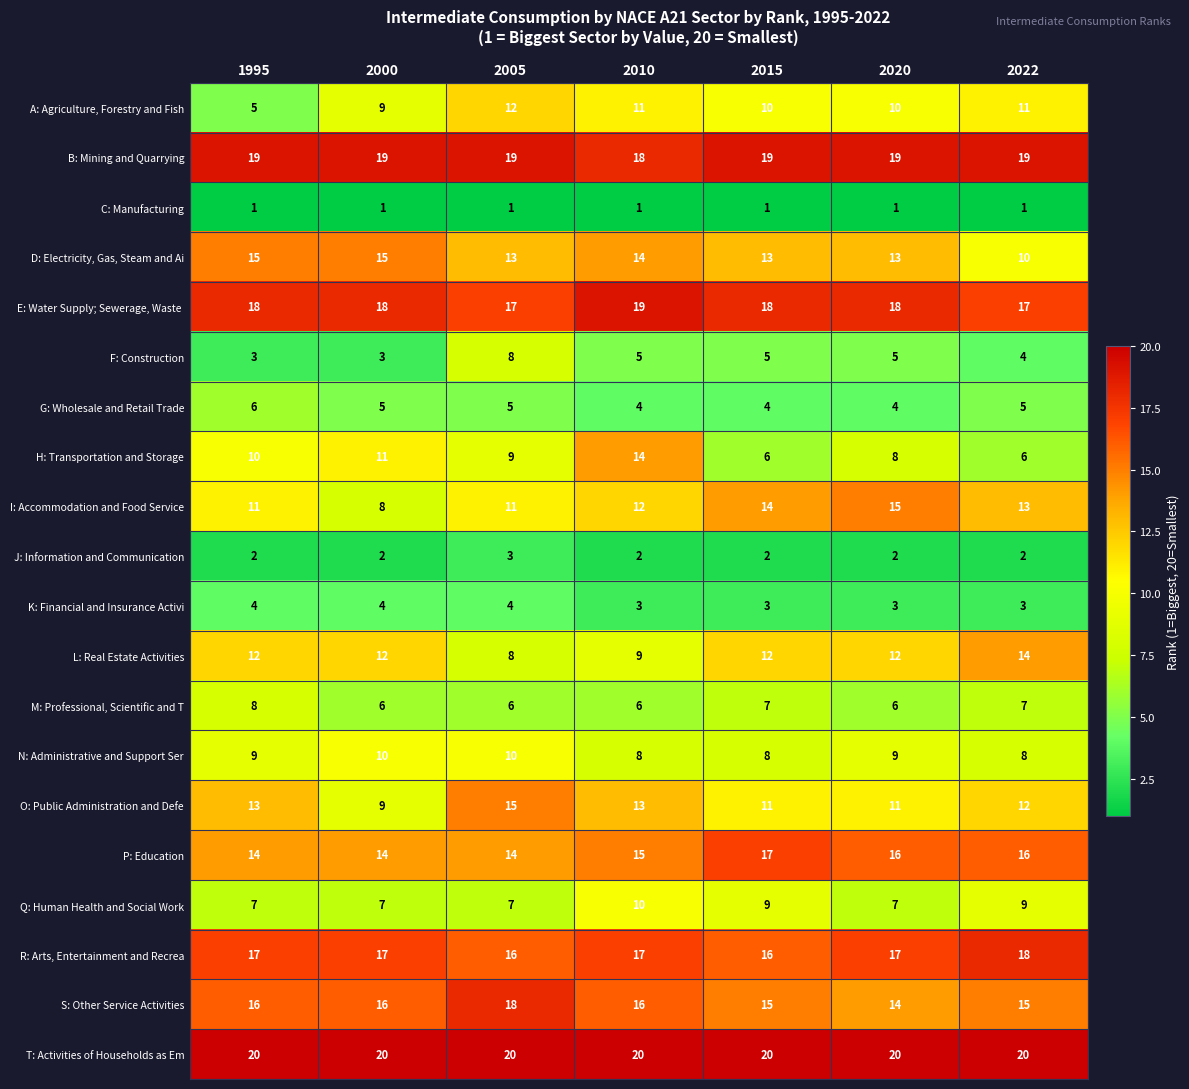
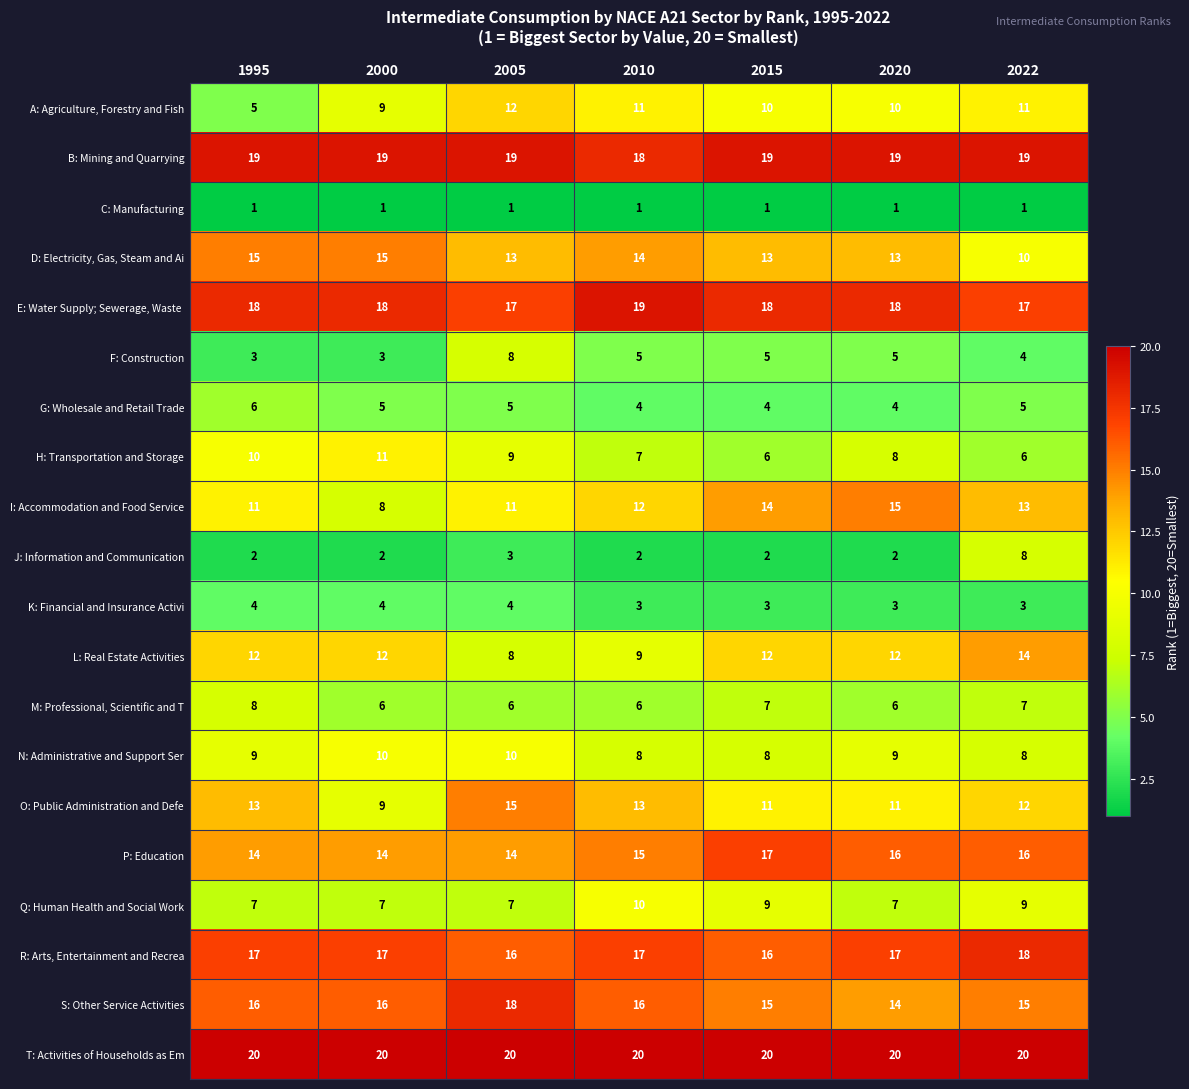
  {
    "A: Agriculture, Forestry and Fish": {
      "1995": 5,
      "2000": 9,
      "2005": 12,
      "2010": 11,
      "2015": 10,
      "2020": 10,
      "2022": 11
    },
    "B: Mining and Quarrying": {
      "1995": 19,
      "2000": 19,
      "2005": 19,
      "2010": 18,
      "2015": 19,
      "2020": 19,
      "2022": 19
    },
    "C: Manufacturing": {
      "1995": 1,
      "2000": 1,
      "2005": 1,
      "2010": 1,
      "2015": 1,
      "2020": 1,
      "2022": 1
    },
    "D: Electricity, Gas, Steam and Ai": {
      "1995": 15,
      "2000": 15,
      "2005": 13,
      "2010": 14,
      "2015": 13,
      "2020": 13,
      "2022": 10
    },
    "E: Water Supply; Sewerage, Waste": {
      "1995": 18,
      "2000": 18,
      "2005": 17,
      "2010": 19,
      "2015": 18,
      "2020": 18,
      "2022": 17
    },
    "F: Construction": {
      "1995": 3,
      "2000": 3,
      "2005": 8,
      "2010": 5,
      "2015": 5,
      "2020": 5,
      "2022": 4
    },
    "G: Wholesale and Retail Trade": {
      "1995": 6,
      "2000": 5,
      "2005": 5,
      "2010": 4,
      "2015": 4,
      "2020": 4,
      "2022": 5
    },
    "H: Transportation and Storage": {
      "1995": 10,
      "2000": 11,
      "2005": 9,
-     "2010": 14,
+     "2010": 7,
      "2015": 6,
      "2020": 8,
      "2022": 6
    },
    "I: Accommodation and Food Service": {
      "1995": 11,
      "2000": 8,
      "2005": 11,
      "2010": 12,
      "2015": 14,
      "2020": 15,
      "2022": 13
    },
    "J: Information and Communication": {
      "1995": 2,
      "2000": 2,
      "2005": 3,
      "2010": 2,
      "2015": 2,
      "2020": 2,
-     "2022": 2
+     "2022": 8
    },
    "K: Financial and Insurance Activi": {
      "1995": 4,
      "2000": 4,
      "2005": 4,
      "2010": 3,
      "2015": 3,
      "2020": 3,
      "2022": 3
    },
    "L: Real Estate Activities": {
      "1995": 12,
      "2000": 12,
      "2005": 8,
      "2010": 9,
      "2015": 12,
      "2020": 12,
      "2022": 14
    },
    "M: Professional, Scientific and T": {
      "1995": 8,
      "2000": 6,
      "2005": 6,
      "2010": 6,
      "2015": 7,
      "2020": 6,
      "2022": 7
    },
    "N: Administrative and Support Ser": {
      "1995": 9,
      "2000": 10,
      "2005": 10,
      "2010": 8,
      "2015": 8,
      "2020": 9,
      "2022": 8
    },
    "O: Public Administration and Defe": {
      "1995": 13,
      "2000": 9,
      "2005": 15,
      "2010": 13,
      "2015": 11,
      "2020": 11,
      "2022": 12
    },
    "P: Education": {
      "1995": 14,
      "2000": 14,
      "2005": 14,
      "2010": 15,
      "2015": 17,
      "2020": 16,
      "2022": 16
    },
    "Q: Human Health and Social Work": {
      "1995": 7,
      "2000": 7,
      "2005": 7,
      "2010": 10,
      "2015": 9,
      "2020": 7,
      "2022": 9
    },
    "R: Arts, Entertainment and Recrea": {
      "1995": 17,
      "2000": 17,
      "2005": 16,
      "2010": 17,
      "2015": 16,
      "2020": 17,
      "2022": 18
    },
    "S: Other Service Activities": {
      "1995": 16,
      "2000": 16,
      "2005": 18,
      "2010": 16,
      "2015": 15,
      "2020": 14,
      "2022": 15
    },
    "T: Activities of Households as Em": {
      "1995": 20,
      "2000": 20,
      "2005": 20,
      "2010": 20,
      "2015": 20,
      "2020": 20,
      "2022": 20
    }
  }
